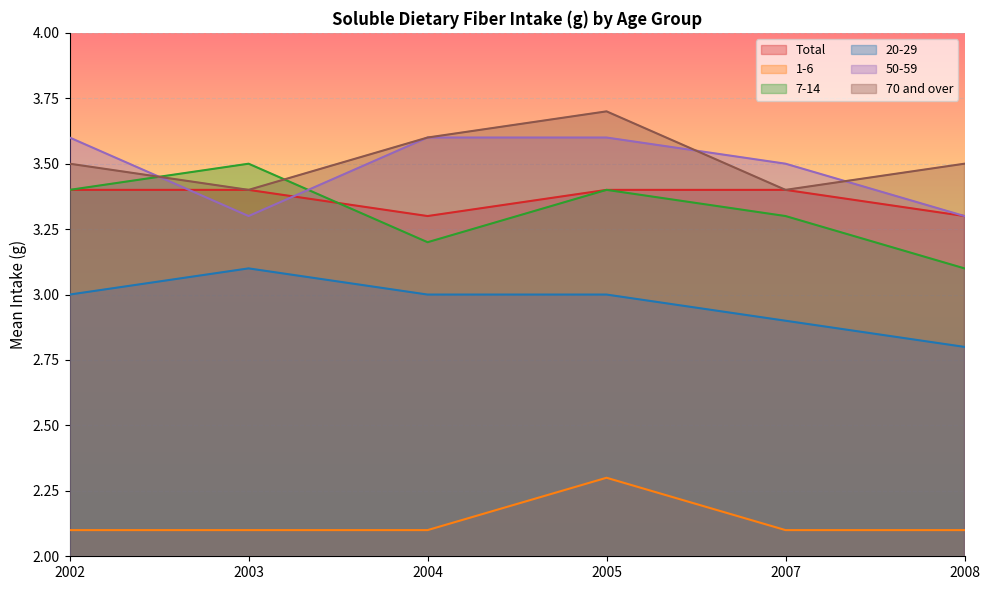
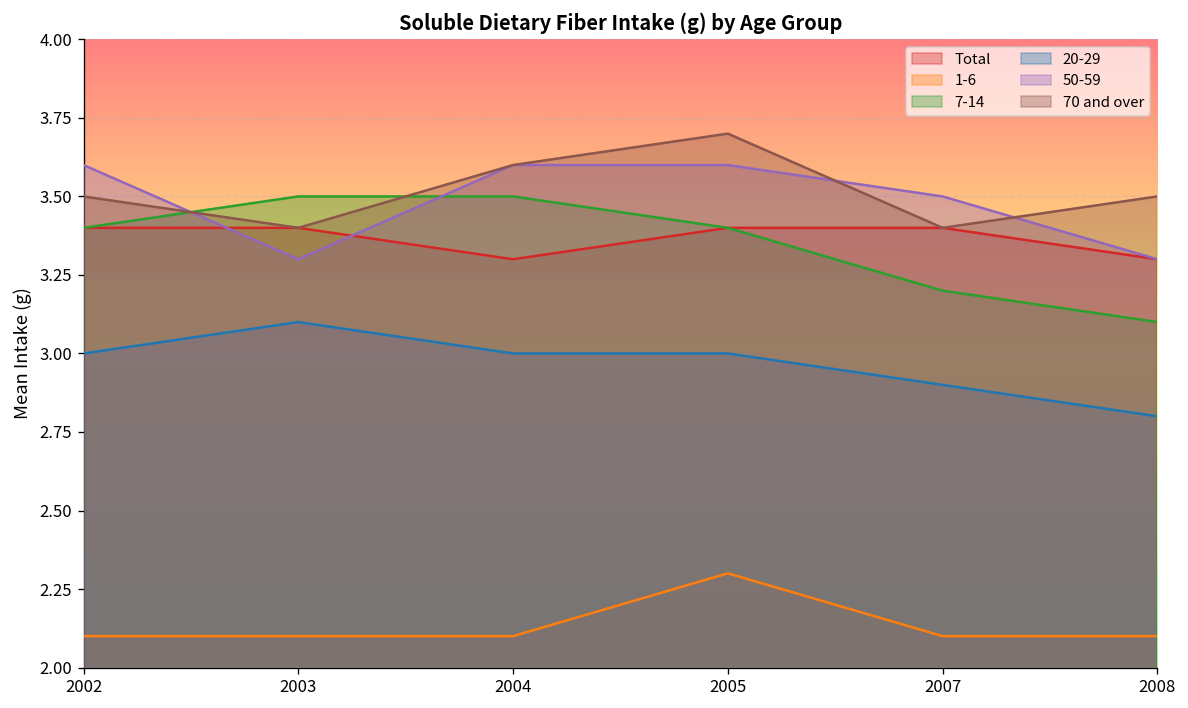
  {
    "7-14": {
      "2003": 3.5,
-     "2004": 3.2,
-     "2007": 3.3,
+     "2004": 3.5,
+     "2007": 3.2,
      "2008": 3.1
    },
    "20-29": {
      "2002": 3.0,
      "2003": 3.1,
      "2004": 3.0,
      "2005": 3.0,
      "2007": 2.9,
      "2008": 2.8
    },
    "50-59": {
      "2002": 3.6,
      "2003": 3.3,
      "2005": 3.6,
      "2007": 3.5
    }
  }
